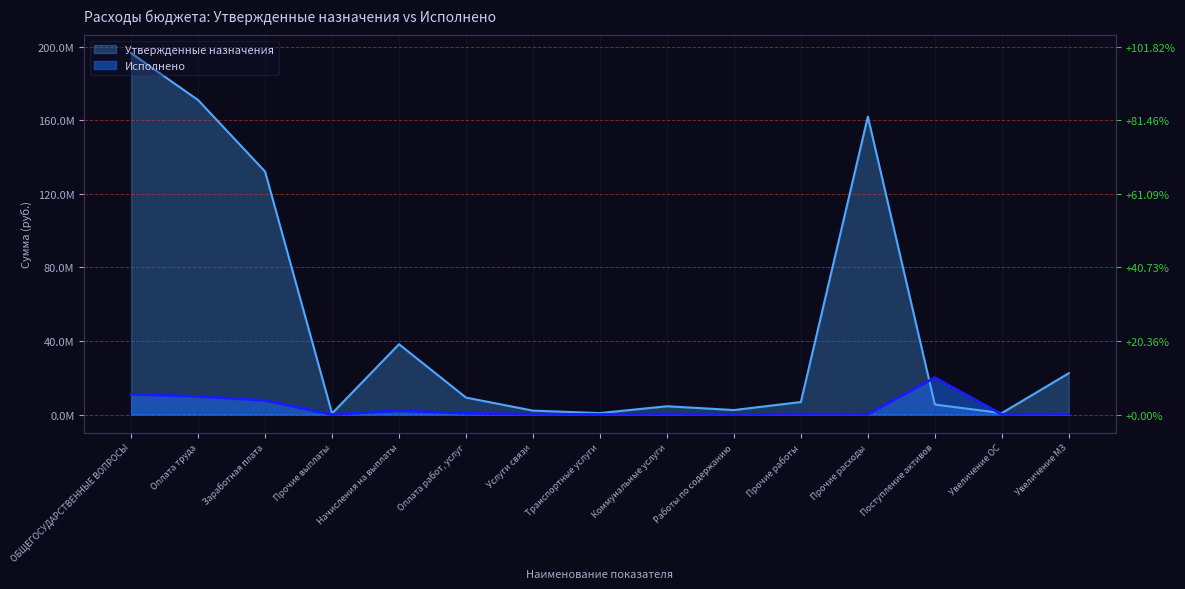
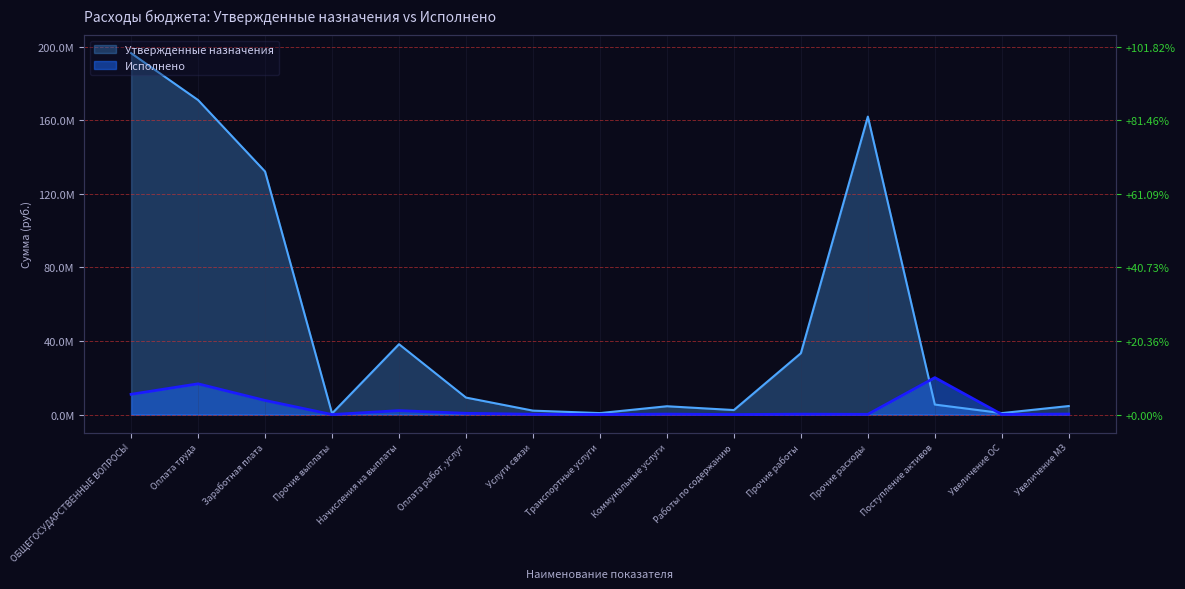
  {
    "Утвержденные назначения": {
      "Оплата труда": "171М",
      "Заработная плата": "132М",
      "Начисления на выплаты": "38М",
      "Оплата работ, услуг": "9М",
      "Услуги связи": "2М",
      "Коммунальные услуги": "5М",
      "Работы по содержанию": "2М",
-     "Прочие работы": "7М",
+     "Прочие работы": "33М",
      "Прочие расходы": "162М",
      "Поступление активов": "5М",
-     "Увеличение МЗ": "22М"
+     "Увеличение МЗ": "5М"
    },
    "Исполнено": {
      "ОБЩЕГОСУДАРСТВЕННЫЕ ВОПРОСЫ": "11М",
-     "Оплата труда": "10М",
+     "Оплата труда": "17М",
      "Заработная плата": "8М",
      "Начисления на выплаты": "2М",
      "Оплата работ, услуг": "1М",
      "Услуги связи": "0М",
      "Коммунальные услуги": "0М",
      "Работы по содержанию": "0М",
      "Прочие работы": "0М",
      "Прочие расходы": "0М",
      "Поступление активов": "20М",
      "Увеличение МЗ": "0М"
    }
  }
